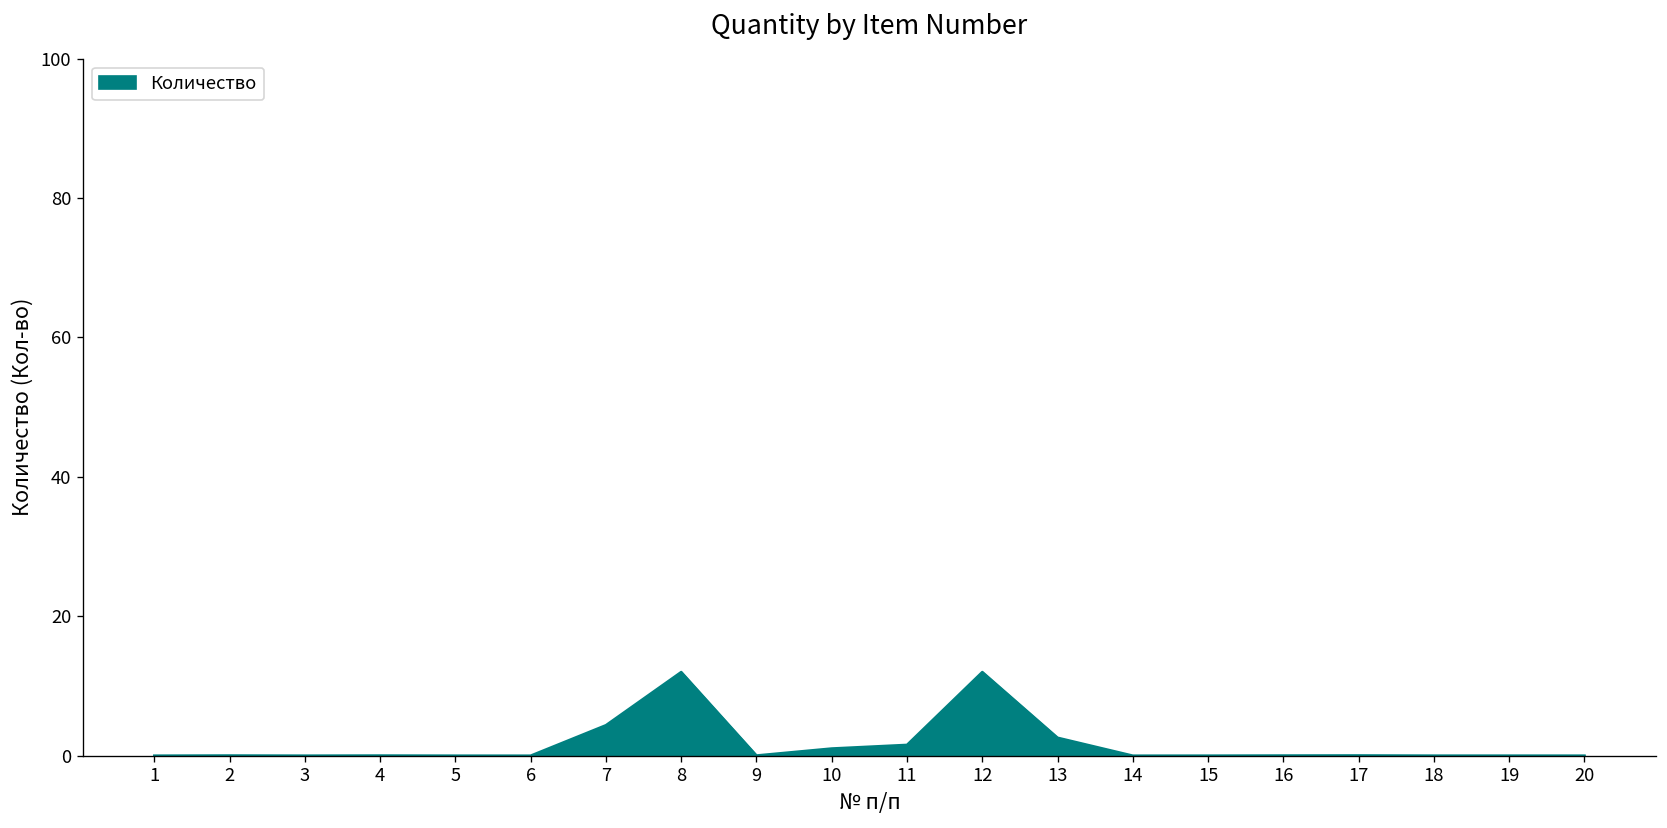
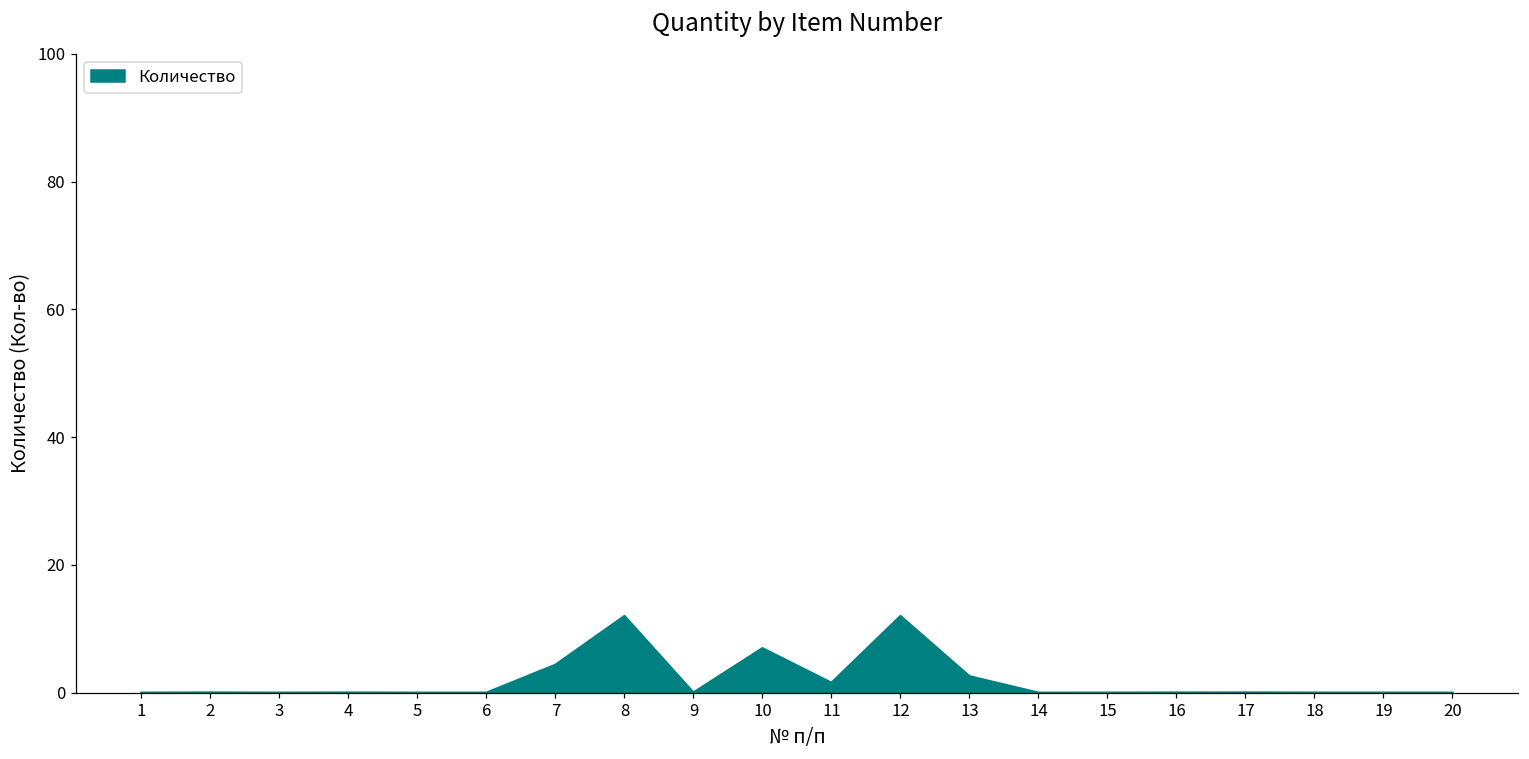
  {
    "1": 0,
    "2": 0,
    "3": 0,
    "4": 0,
    "5": 0,
    "6": 0,
    "7": 4,
    "8": 12,
    "9": 0,
-   "10": 1,
+   "10": 7,
    "11": 2,
    "12": 12,
    "13": 3,
    "14": 0,
    "15": 0,
    "16": 0,
    "17": 0,
    "18": 0,
    "19": 0,
    "20": 0
  }
